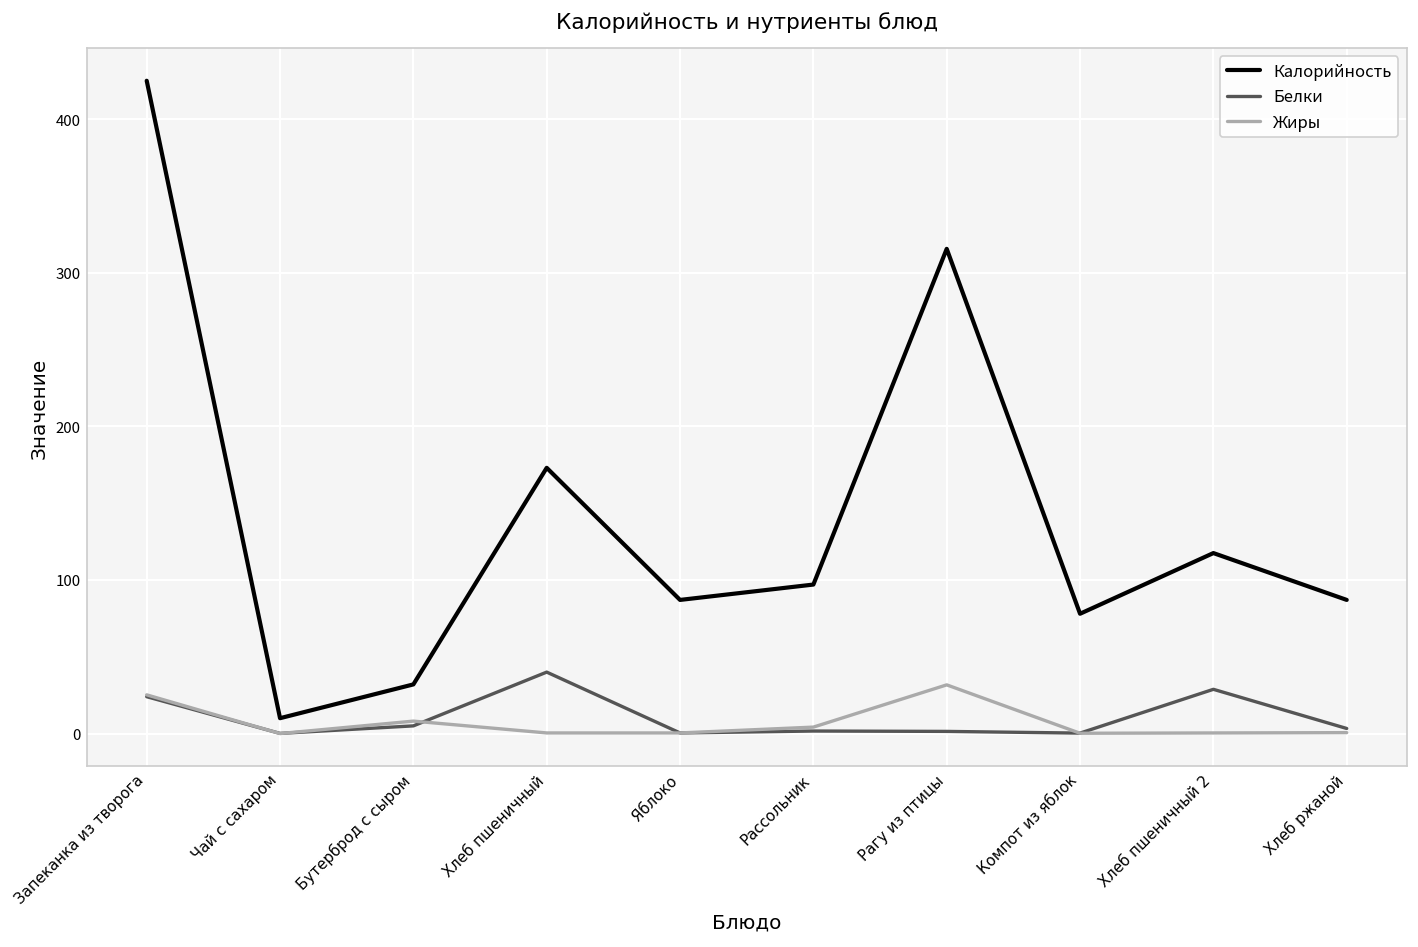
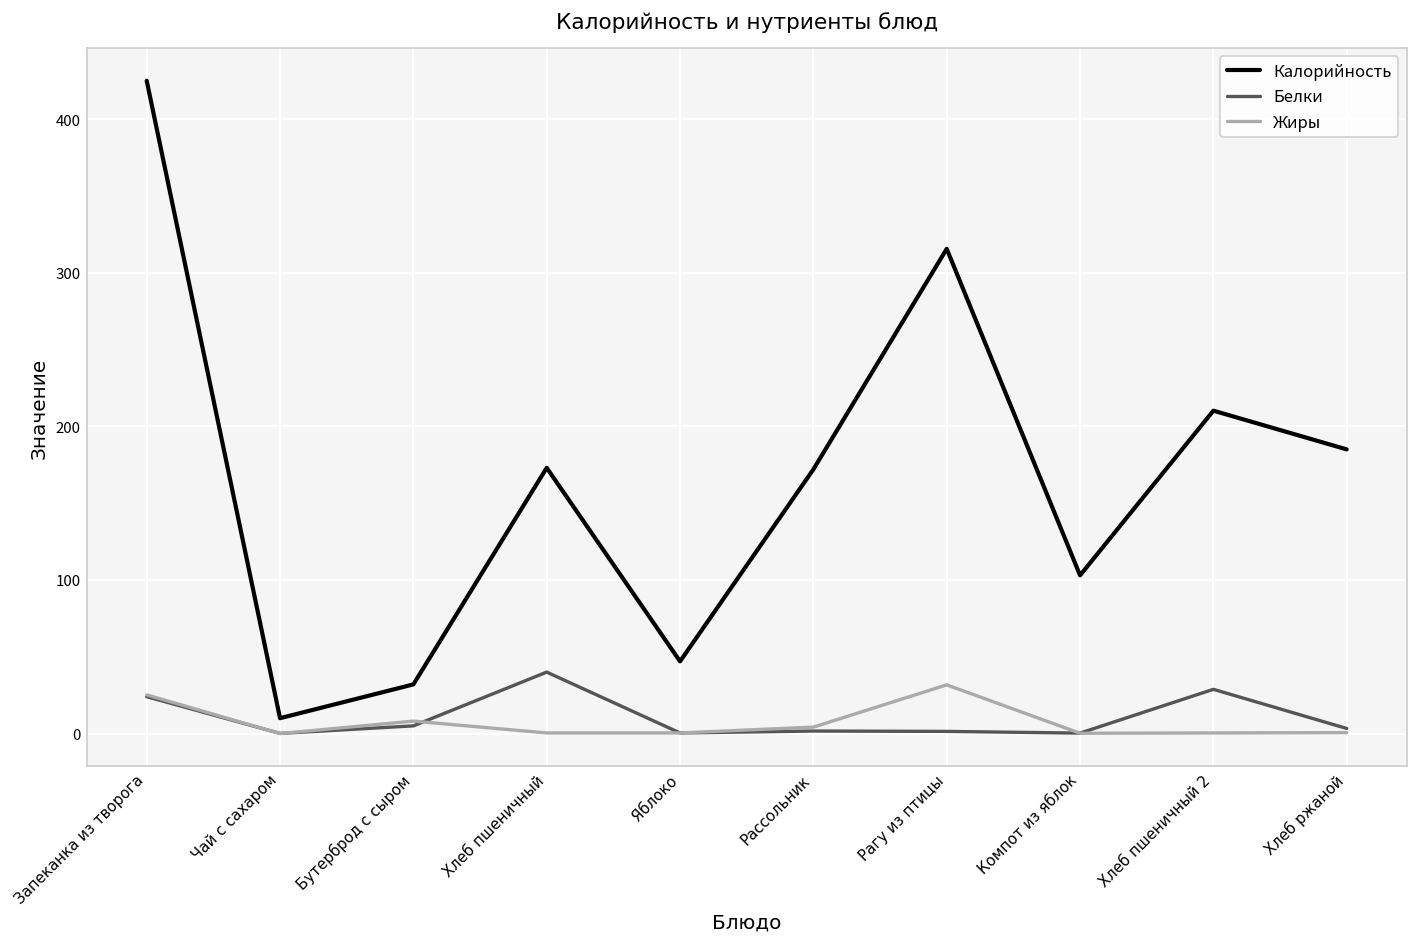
  {
    "Калорийность": {
      "Запеканка из творога": 425,
      "Чай с сахаром": 10,
      "Бутерброд с сыром": 32,
      "Хлеб пшеничный": 173,
-     "Яблоко": 87,
-     "Рассольник": 97,
+     "Яблоко": 47,
+     "Рассольник": 172,
      "Рагу из птицы": 316,
-     "Компот из яблок": 78,
-     "Хлеб пшеничный 2": 118,
-     "Хлеб ржаной": 87
+     "Компот из яблок": 103,
+     "Хлеб пшеничный 2": 210,
+     "Хлеб ржаной": 185
    },
    "Белки": {
      "Бутерброд с сыром": 5,
      "Хлеб пшеничный": 40,
      "Рассольник": 2,
      "Рагу из птицы": 1,
      "Хлеб пшеничный 2": 29,
      "Хлеб ржаной": 3
    },
    "Жиры": {
      "Бутерброд с сыром": 8,
      "Хлеб пшеничный": 0,
      "Рассольник": 4,
      "Рагу из птицы": 32,
      "Хлеб пшеничный 2": 0,
      "Хлеб ржаной": 1
    }
  }
